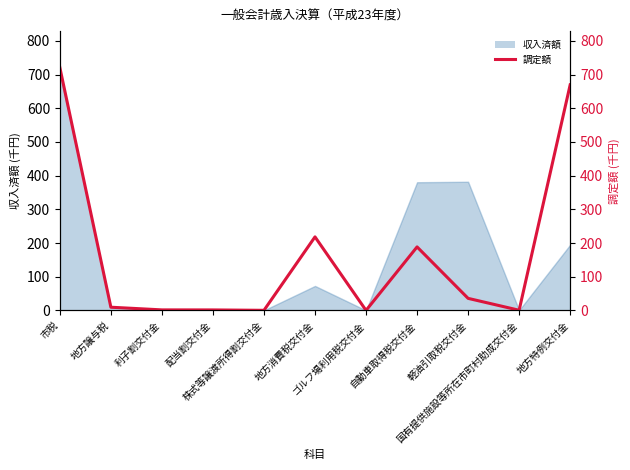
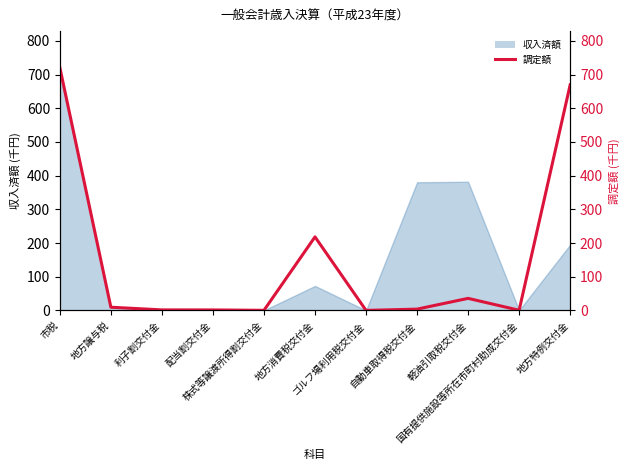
  {
    "収入済額": {
      "市税": 710,
      "地方譲与税": 10,
      "利子割交付金": 0,
      "配当割交付金": 0,
      "株式等譲渡所得割交付金": 0,
      "地方消費税交付金": 70,
      "ゴルフ場利用税交付金": 0,
      "自動車取得税交付金": 380,
      "軽油引取税交付金": 380,
      "国有提供施設等所在市町村助成交付金": 0,
      "地方特例交付金": 200
    },
    "調定額": {
      "市税": 720,
      "地方譲与税": 10,
      "利子割交付金": 0,
      "配当割交付金": 0,
      "株式等譲渡所得割交付金": 0,
      "地方消費税交付金": 220,
      "ゴルフ場利用税交付金": 0,
-     "自動車取得税交付金": 190,
+     "自動車取得税交付金": 0,
      "軽油引取税交付金": 40,
      "国有提供施設等所在市町村助成交付金": 0,
      "地方特例交付金": 670
    }
  }
